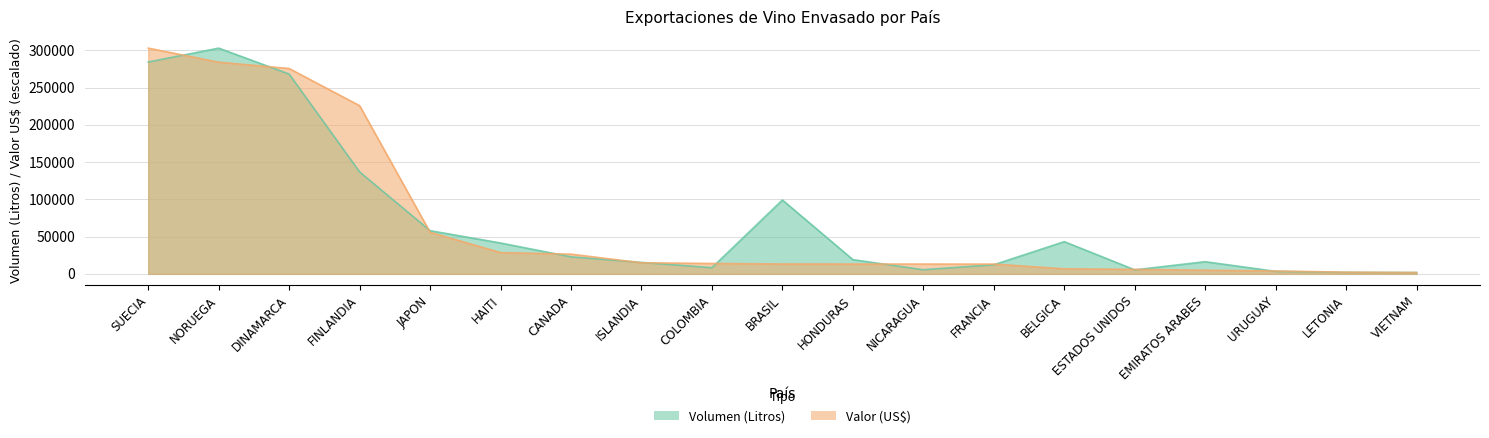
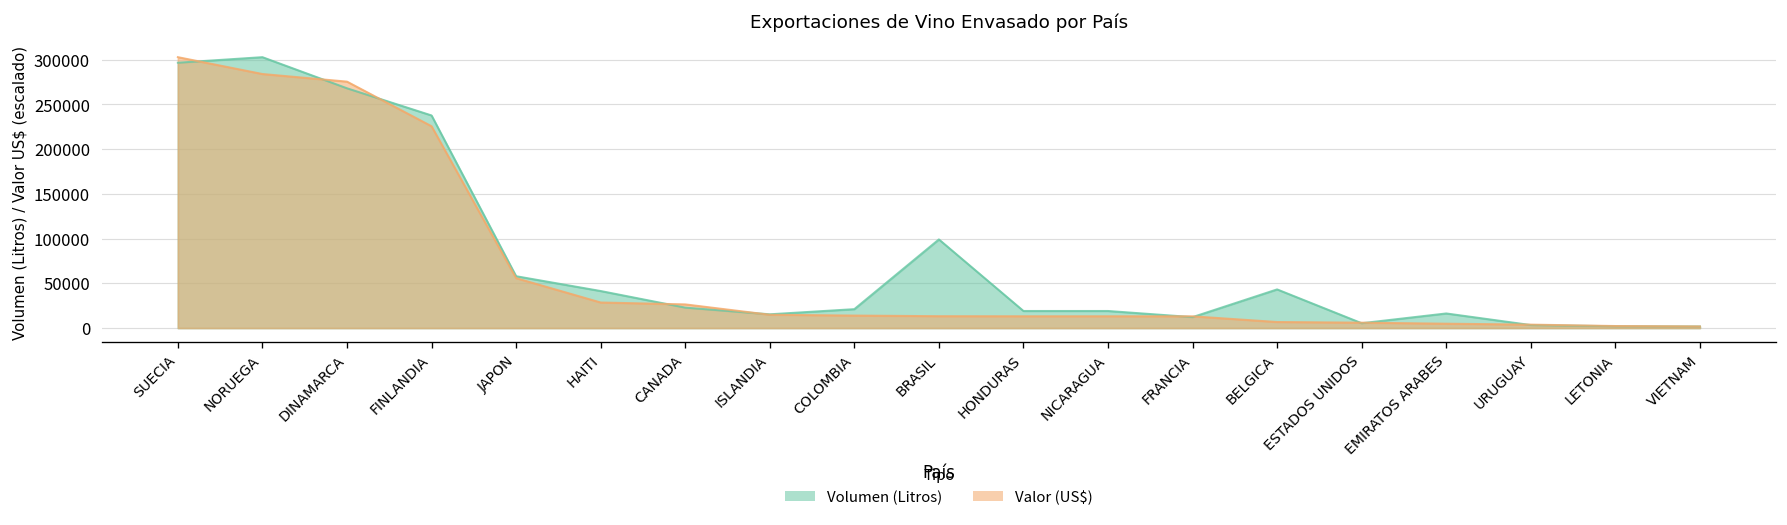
  {
    "Volumen (Litros)": {
-     "SUECIA": 280000,
+     "SUECIA": 300000,
      "NORUEGA": 300000,
      "DINAMARCA": 270000,
-     "FINLANDIA": 140000,
+     "FINLANDIA": 240000,
      "HAITI": 40000,
      "CANADA": 20000,
-     "COLOMBIA": 10000,
+     "COLOMBIA": 20000,
      "BRASIL": 100000,
      "HONDURAS": 20000,
-     "NICARAGUA": 10000,
+     "NICARAGUA": 20000,
      "BELGICA": 40000,
      "EMIRATOS ARABES": 20000
    }
  }
